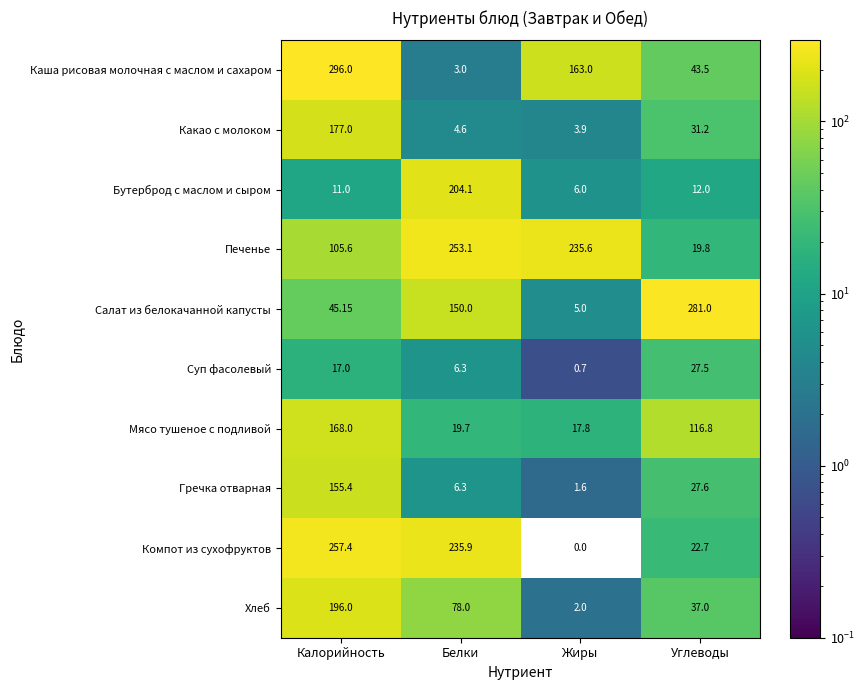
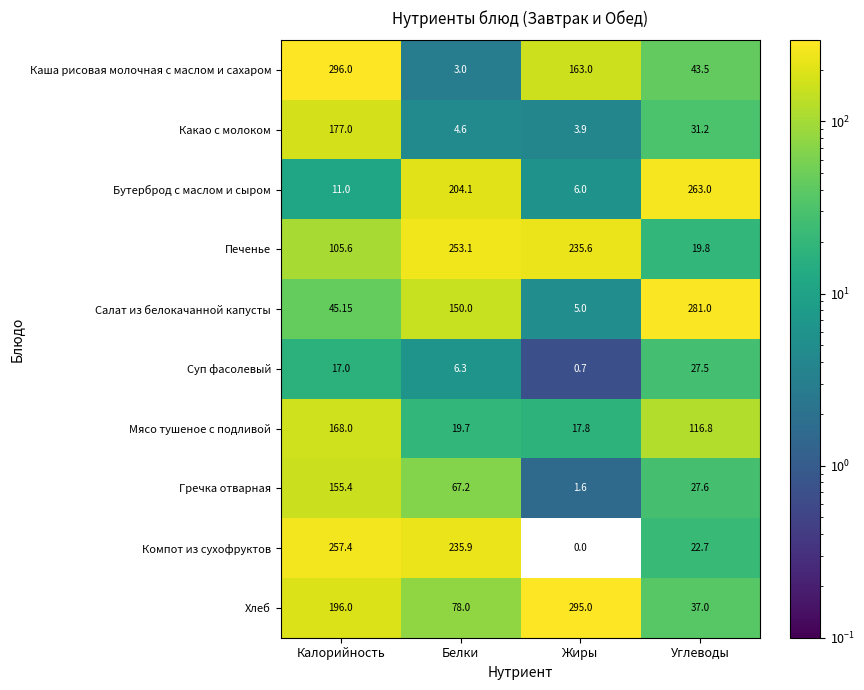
  {
    "Каша рисовая молочная с маслом и сахаром": {
      "Калорийность": 296.0,
      "Белки": 3.0,
      "Жиры": 163.0,
      "Углеводы": 43.5
    },
    "Какао с молоком": {
      "Калорийность": 177.0,
      "Белки": 4.6,
      "Жиры": 3.9,
      "Углеводы": 31.2
    },
    "Бутерброд с маслом и сыром": {
      "Калорийность": 11.0,
      "Белки": 204.1,
      "Жиры": 6.0,
-     "Углеводы": 12.0
+     "Углеводы": 263.0
    },
    "Печенье": {
      "Калорийность": 105.6,
      "Белки": 253.1,
      "Жиры": 235.6,
      "Углеводы": 19.8
    },
    "Салат из белокачанной капусты": {
      "Калорийность": 45.15,
      "Белки": 150.0,
      "Жиры": 5.0,
      "Углеводы": 281.0
    },
    "Суп фасолевый": {
      "Калорийность": 17.0,
      "Белки": 6.3,
      "Жиры": 0.7,
      "Углеводы": 27.5
    },
    "Мясо тушеное с подливой": {
      "Калорийность": 168.0,
      "Белки": 19.7,
      "Жиры": 17.8,
      "Углеводы": 116.8
    },
    "Гречка отварная": {
      "Калорийность": 155.4,
-     "Белки": 6.3,
+     "Белки": 67.2,
      "Жиры": 1.6,
      "Углеводы": 27.6
    },
    "Компот из сухофруктов": {
      "Калорийность": 257.4,
      "Белки": 235.9,
      "Жиры": 0.0,
      "Углеводы": 22.7
    },
    "Хлеб": {
      "Калорийность": 196.0,
      "Белки": 78.0,
-     "Жиры": 2.0,
+     "Жиры": 295.0,
      "Углеводы": 37.0
    }
  }
